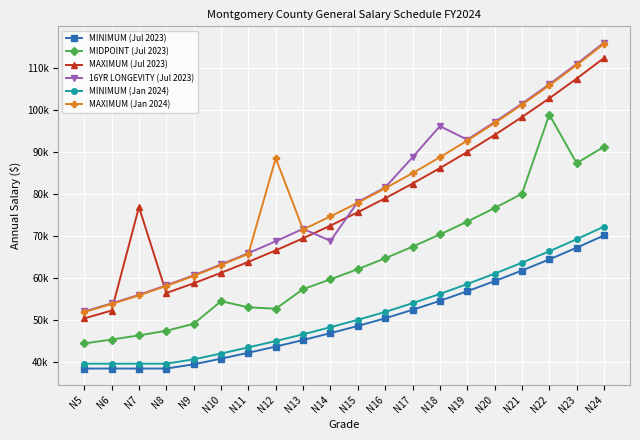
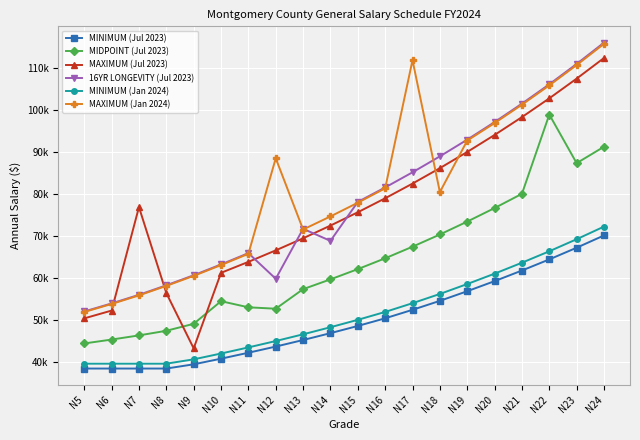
  {
    "MIDPOINT (Jul 2023)": {
      "N5": 44000,
      "N6": 45000,
      "N7": 46000,
      "N8": 47000,
      "N9": 49000,
      "N10": 55000,
      "N11": 53000,
      "N12": 53000,
      "N13": 57000,
      "N14": 60000,
      "N15": 62000,
      "N16": 65000,
      "N17": 67000,
      "N18": 70000,
      "N19": 73000,
      "N20": 77000,
      "N21": 80000,
      "N22": 99000,
      "N23": 87000,
      "N24": 91000
    },
    "MAXIMUM (Jul 2023)": {
      "N5": 50000,
      "N6": 52000,
      "N7": 77000,
      "N8": 56000,
-     "N9": 59000,
+     "N9": 43000,
      "N10": 61000,
      "N11": 64000,
      "N12": 67000,
      "N13": 69000,
      "N14": 72000,
      "N15": 76000,
      "N16": 79000,
      "N17": 82000,
      "N18": 86000,
      "N19": 90000,
      "N20": 94000,
      "N21": 98000,
      "N22": 103000,
      "N23": 107000,
      "N24": 112000
    },
    "16YR LONGEVITY (Jul 2023)": {
-     "N12": 69000,
+     "N12": 60000,
      "N14": 69000,
-     "N17": 89000,
-     "N18": 96000
+     "N17": 85000,
+     "N18": 89000
    },
    "MAXIMUM (Jan 2024)": {
      "N12": 88000,
      "N14": 75000,
-     "N17": 85000,
-     "N18": 89000
+     "N17": 112000,
+     "N18": 80000
    }
  }
